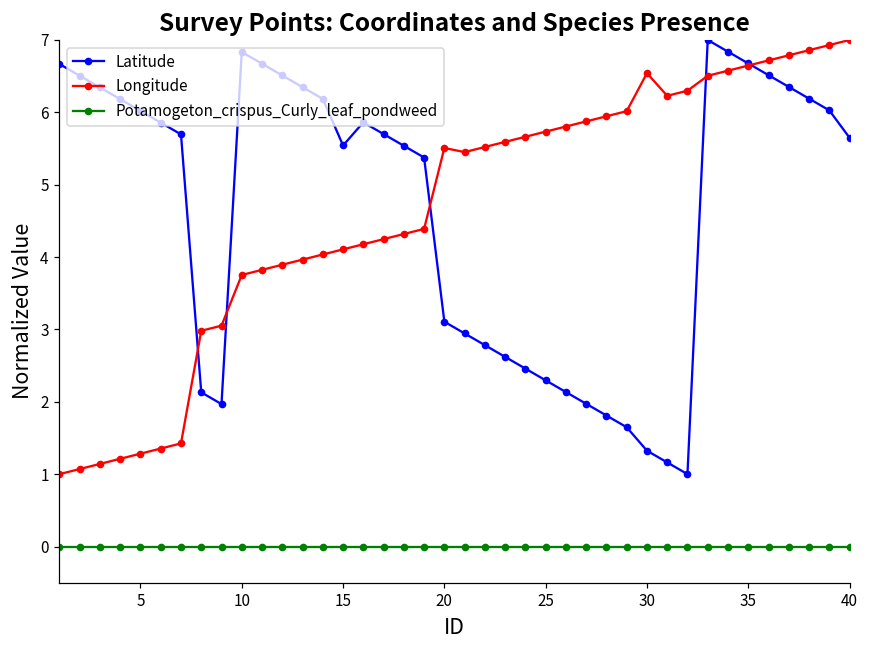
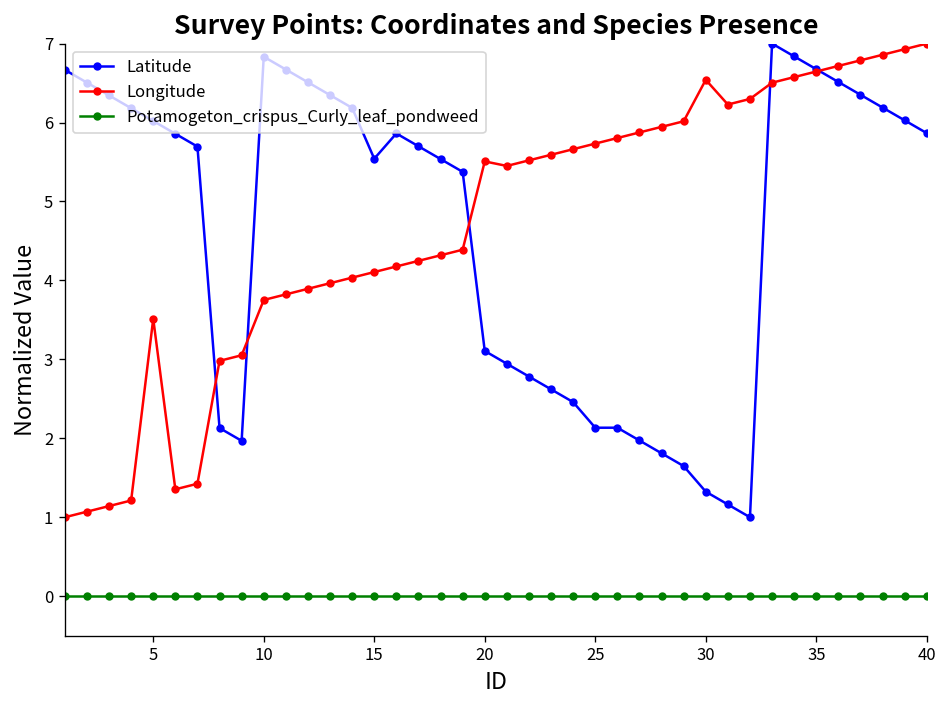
  {
    "Latitude": {
      "15": 5.5,
      "20": 3.1,
-     "25": 2.3,
+     "25": 2.1,
      "30": 1.3,
-     "40": 5.6
+     "40": 5.9
    },
    "Longitude": {
-     "5": 1.3,
+     "5": 3.5,
      "10": 3.8,
      "15": 4.1,
      "20": 5.5,
      "25": 5.7,
      "30": 6.5,
      "40": 7.0
    },
    "Potamogeton_crispus_Curly_leaf_pondweed": {
      "5": 0.0,
      "10": 0.0,
      "15": 0.0,
      "20": 0.0,
      "25": 0.0,
      "30": 0.0,
      "35": 0.0,
      "40": 0.0
    }
  }
